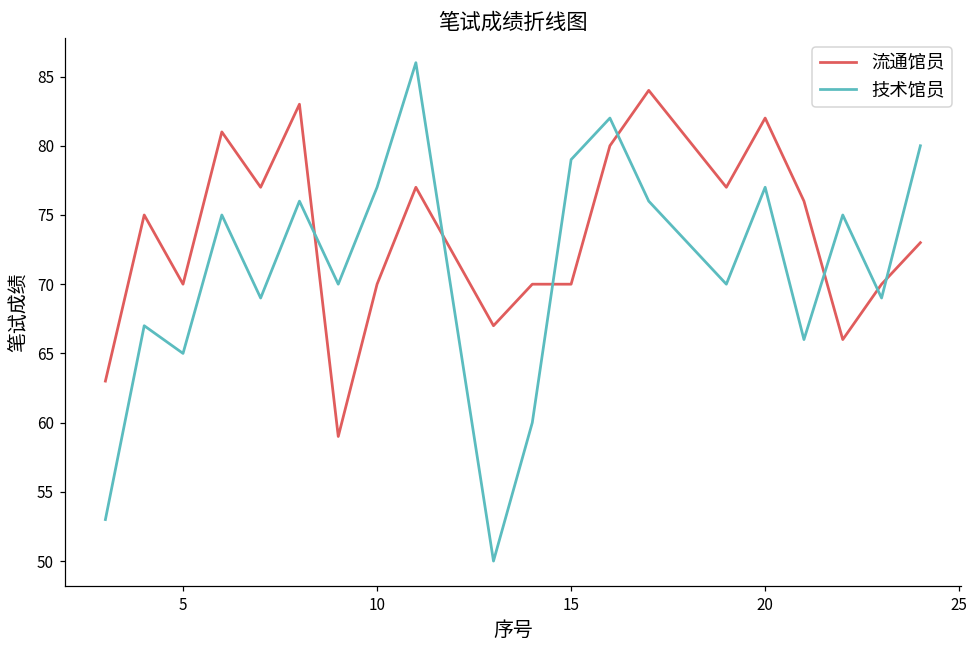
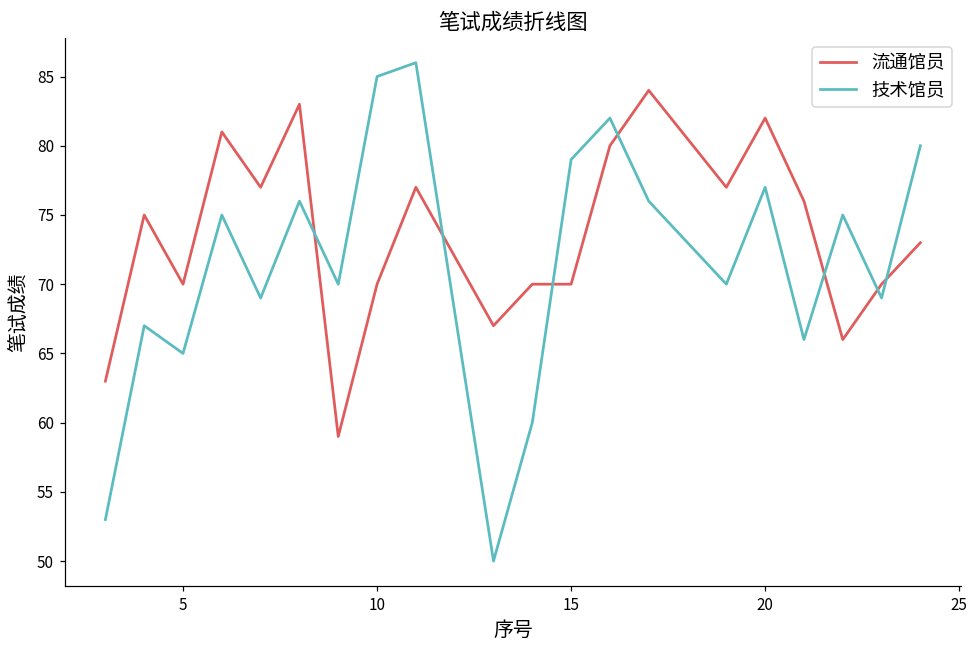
  {
    "流通馆员": {
      "5": 70,
      "10": 70,
      "15": 70,
      "20": 82
    },
    "技术馆员": {
      "5": 65,
-     "10": 77,
+     "10": 85,
      "15": 79,
      "20": 77
    }
  }
